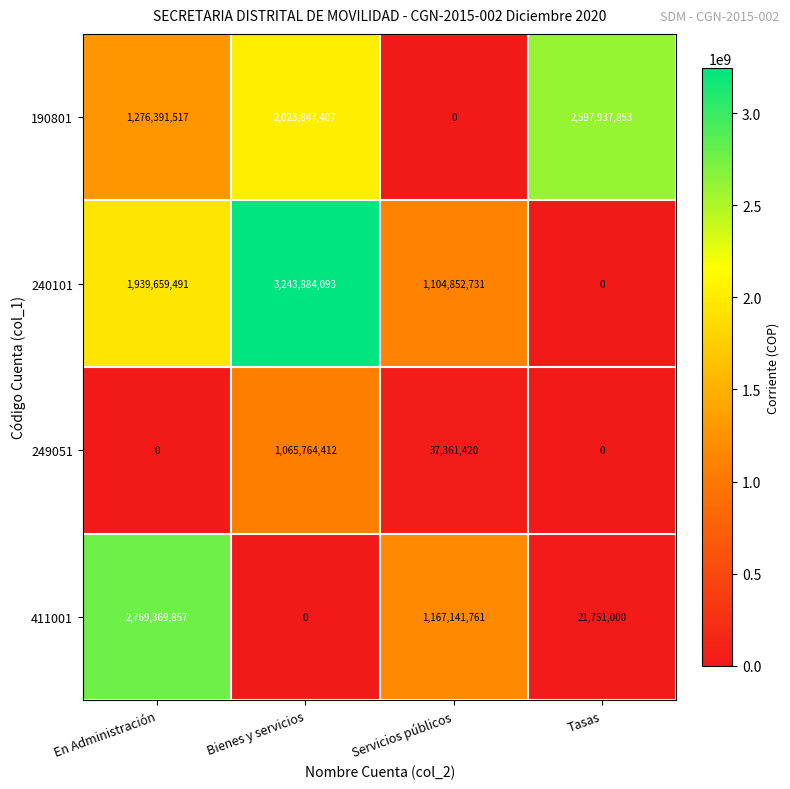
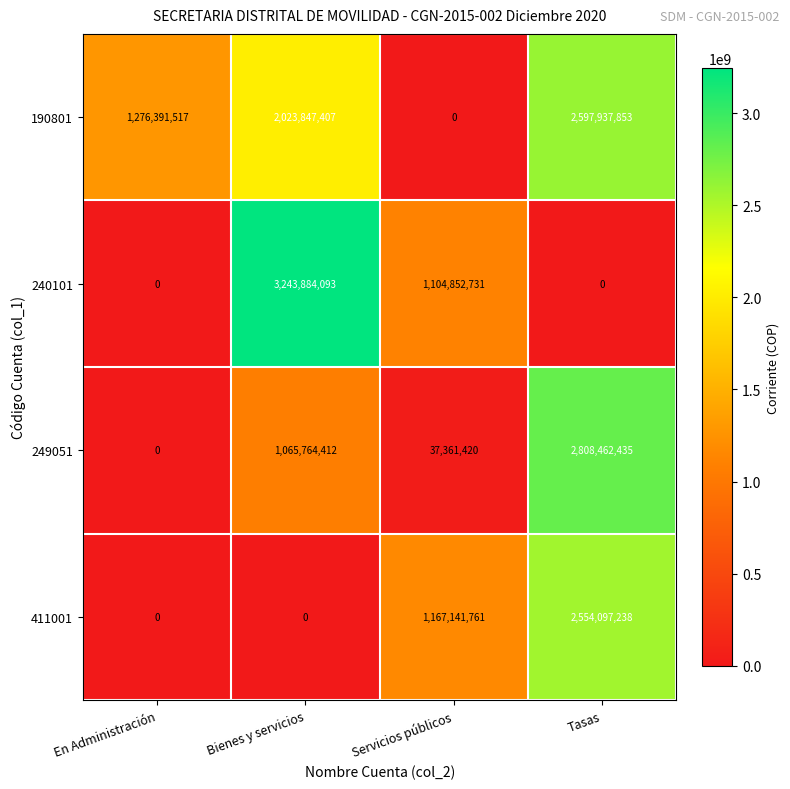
  {
    "190801": {
      "En Administración": "1,276,391,517",
      "Bienes y servicios": "2,023,847,407",
      "Servicios públicos": "0",
      "Tasas": "2,597,937,853"
    },
    "240101": {
-     "En Administración": "1,939,659,491",
+     "En Administración": "0",
      "Bienes y servicios": "3,243,884,093",
      "Servicios públicos": "1,104,852,731",
      "Tasas": "0"
    },
    "249051": {
      "En Administración": "0",
      "Bienes y servicios": "1,065,764,412",
      "Servicios públicos": "37,361,420",
-     "Tasas": "0"
+     "Tasas": "2,808,462,435"
    },
    "411001": {
-     "En Administración": "2,769,369,857",
+     "En Administración": "0",
      "Bienes y servicios": "0",
      "Servicios públicos": "1,167,141,761",
-     "Tasas": "21,751,000"
+     "Tasas": "2,554,097,238"
    }
  }
